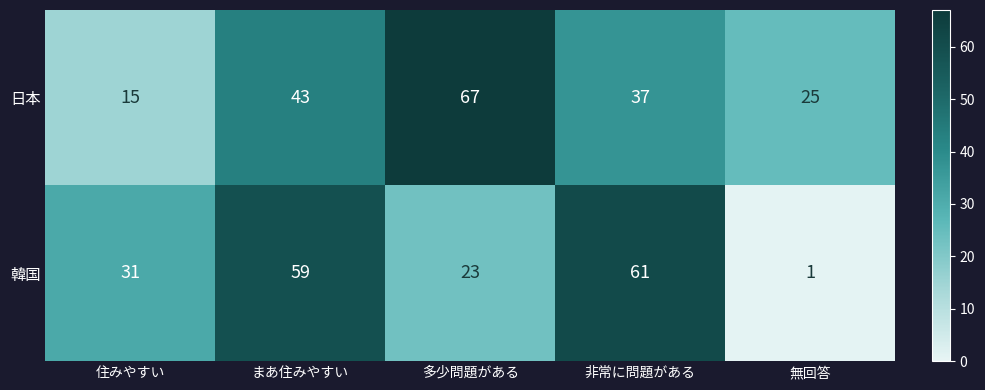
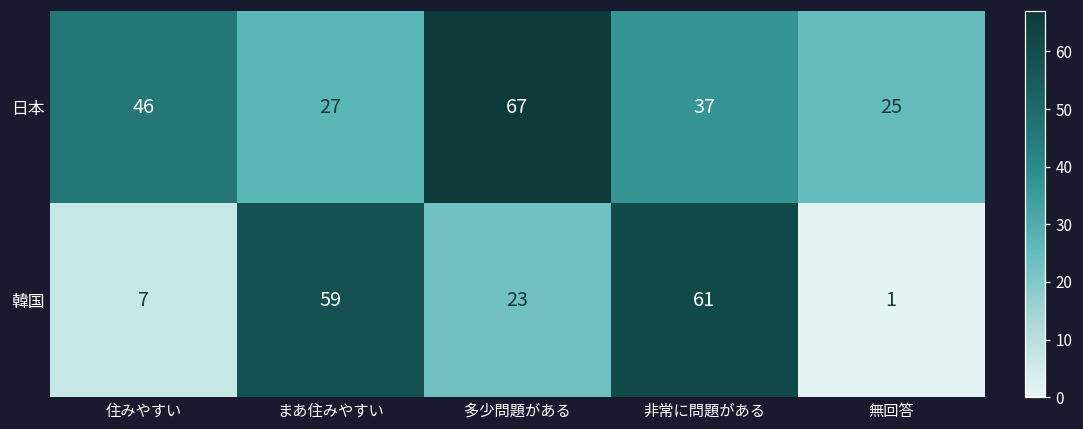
  {
    "日本": {
-     "住みやすい": 15,
-     "まあ住みやすい": 43,
+     "住みやすい": 46,
+     "まあ住みやすい": 27,
      "多少問題がある": 67,
      "非常に問題がある": 37,
      "無回答": 25
    },
    "韓国": {
-     "住みやすい": 31,
+     "住みやすい": 7,
      "まあ住みやすい": 59,
      "多少問題がある": 23,
      "非常に問題がある": 61,
      "無回答": 1
    }
  }
